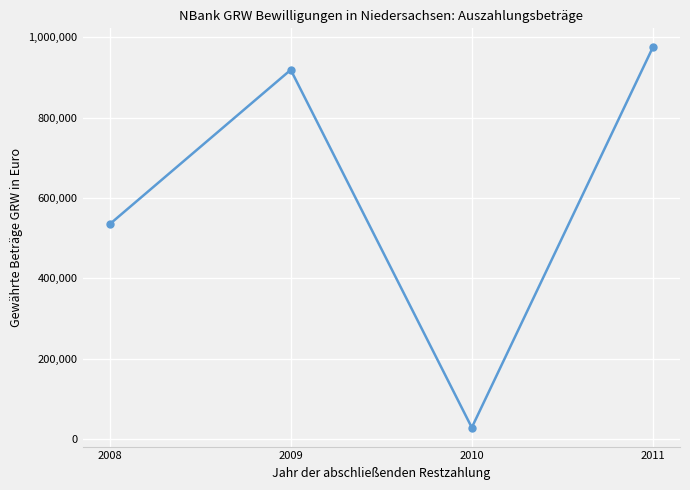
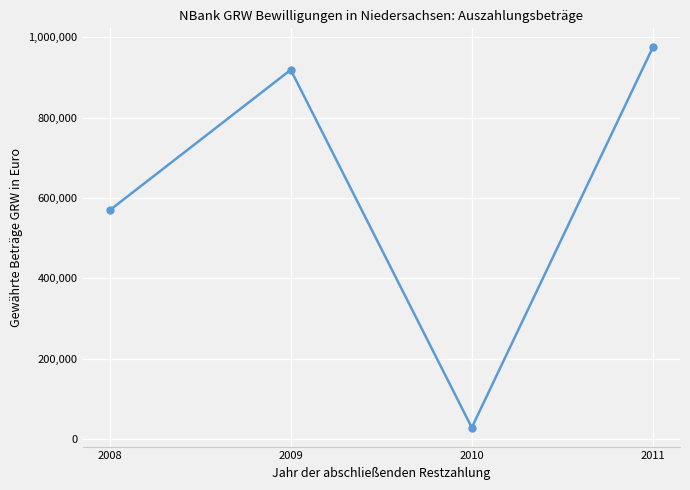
  {
-   "2008": "530,000",
+   "2008": "570,000",
    "2009": "920,000",
    "2010": "30,000",
    "2011": "970,000"
  }
